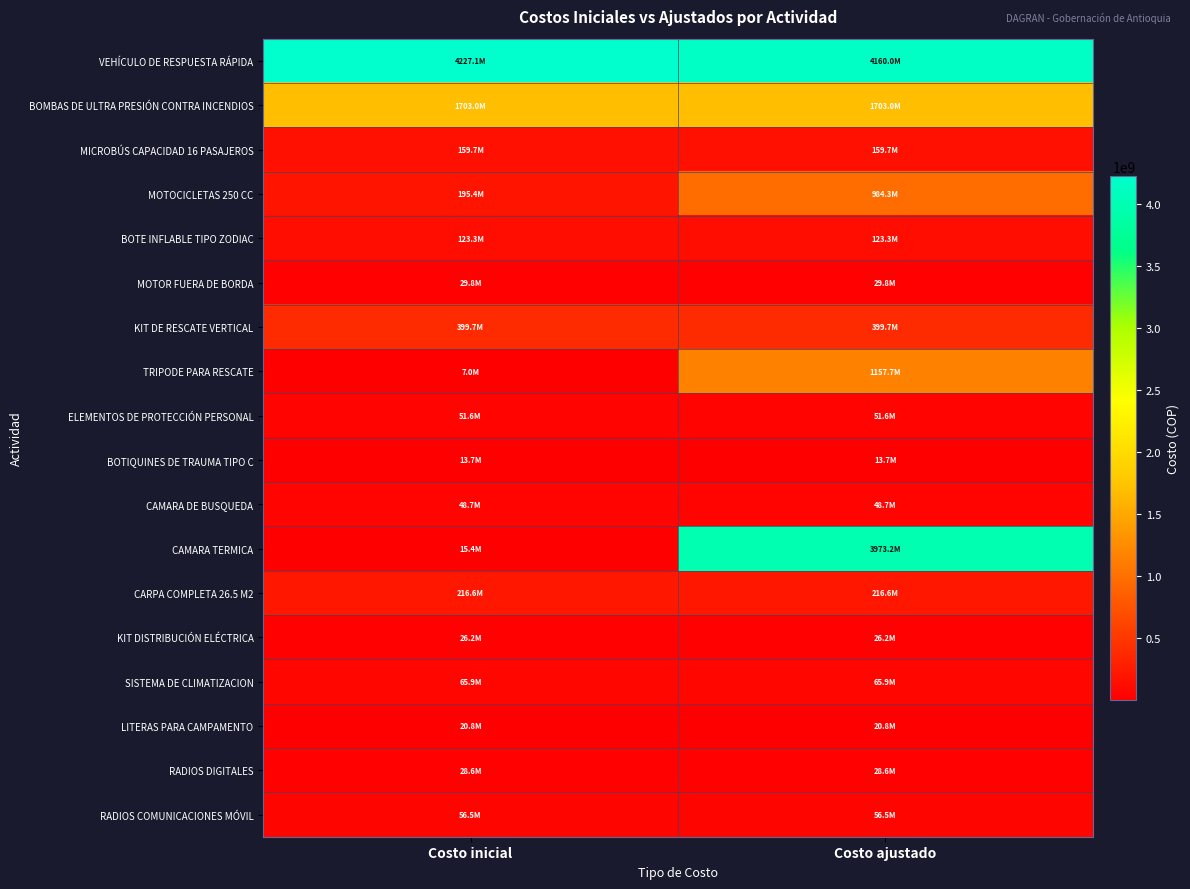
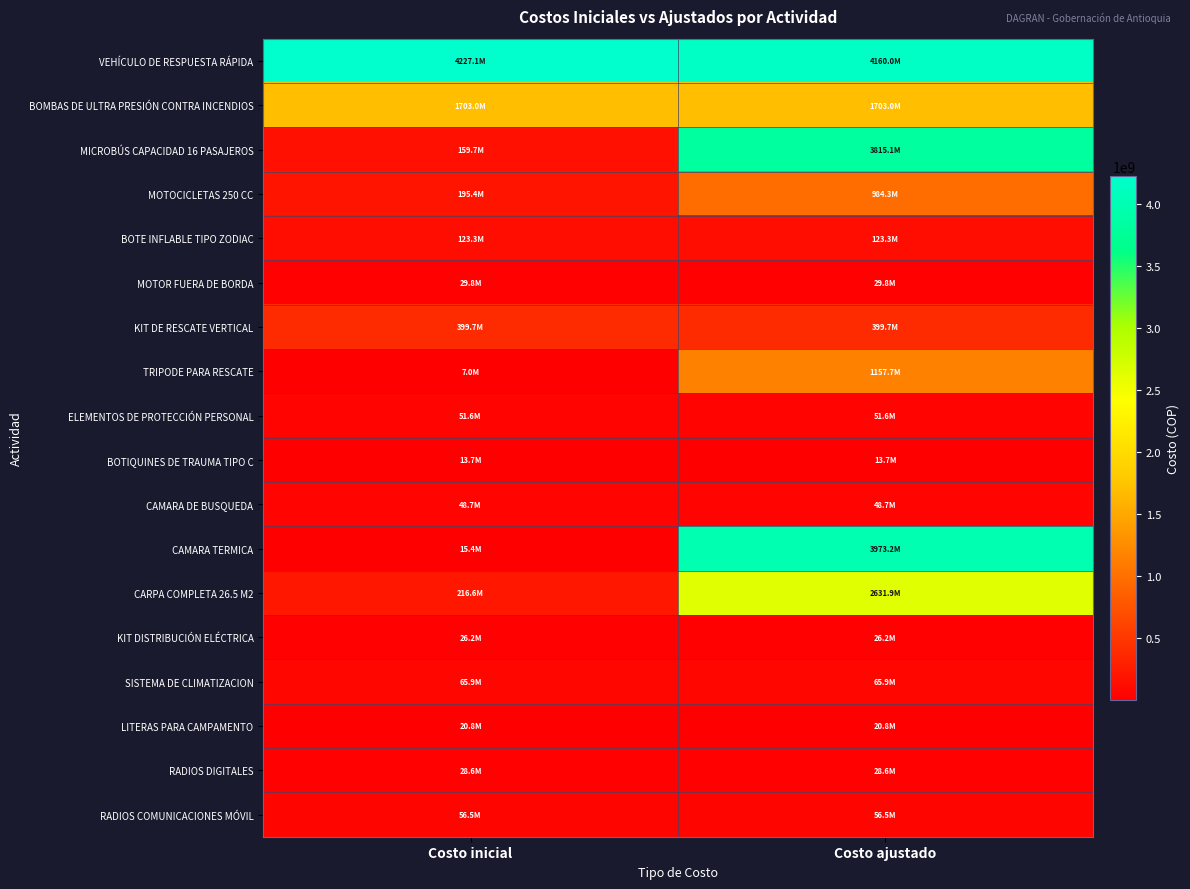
  {
    "VEHÍCULO DE RESPUESTA RÁPIDA": {
      "Costo inicial": "4227.1M",
      "Costo ajustado": "4160.0M"
    },
    "BOMBAS DE ULTRA PRESIÓN CONTRA INCENDIOS": {
      "Costo inicial": "1703.0M",
      "Costo ajustado": "1703.0M"
    },
    "MICROBÚS CAPACIDAD 16 PASAJEROS": {
      "Costo inicial": "159.7M",
-     "Costo ajustado": "159.7M"
+     "Costo ajustado": "3815.1M"
    },
    "MOTOCICLETAS 250 CC": {
      "Costo inicial": "195.4M",
      "Costo ajustado": "984.3M"
    },
    "BOTE INFLABLE TIPO ZODIAC": {
      "Costo inicial": "123.3M",
      "Costo ajustado": "123.3M"
    },
    "MOTOR FUERA DE BORDA": {
      "Costo inicial": "29.8M",
      "Costo ajustado": "29.8M"
    },
    "KIT DE RESCATE VERTICAL": {
      "Costo inicial": "399.7M",
      "Costo ajustado": "399.7M"
    },
    "TRIPODE PARA RESCATE": {
      "Costo inicial": "7.0M",
      "Costo ajustado": "1157.7M"
    },
    "ELEMENTOS DE PROTECCIÓN PERSONAL": {
      "Costo inicial": "51.6M",
      "Costo ajustado": "51.6M"
    },
    "BOTIQUINES DE TRAUMA TIPO C": {
      "Costo inicial": "13.7M",
      "Costo ajustado": "13.7M"
    },
    "CAMARA DE BUSQUEDA": {
      "Costo inicial": "48.7M",
      "Costo ajustado": "48.7M"
    },
    "CAMARA TERMICA": {
      "Costo inicial": "15.4M",
      "Costo ajustado": "3973.2M"
    },
    "CARPA COMPLETA 26.5 M2": {
      "Costo inicial": "216.6M",
-     "Costo ajustado": "216.6M"
+     "Costo ajustado": "2631.9M"
    },
    "KIT DISTRIBUCIÓN ELÉCTRICA": {
      "Costo inicial": "26.2M",
      "Costo ajustado": "26.2M"
    },
    "SISTEMA DE CLIMATIZACION": {
      "Costo inicial": "65.9M",
      "Costo ajustado": "65.9M"
    },
    "LITERAS PARA CAMPAMENTO": {
      "Costo inicial": "20.8M",
      "Costo ajustado": "20.8M"
    },
    "RADIOS DIGITALES": {
      "Costo inicial": "28.6M",
      "Costo ajustado": "28.6M"
    },
    "RADIOS COMUNICACIONES MÓVIL": {
      "Costo inicial": "56.5M",
      "Costo ajustado": "56.5M"
    }
  }
